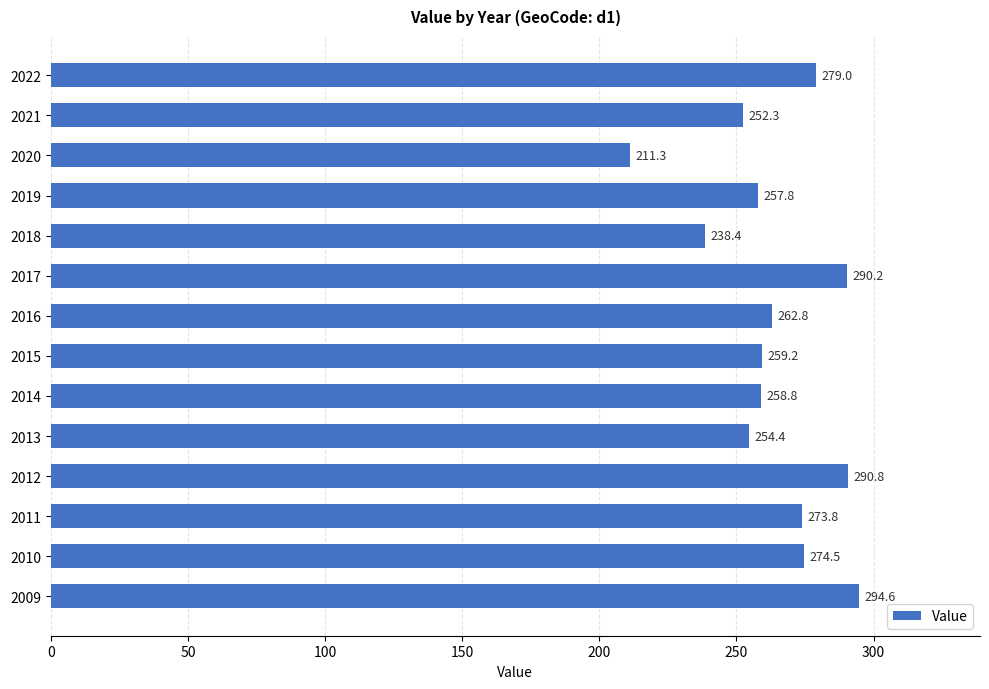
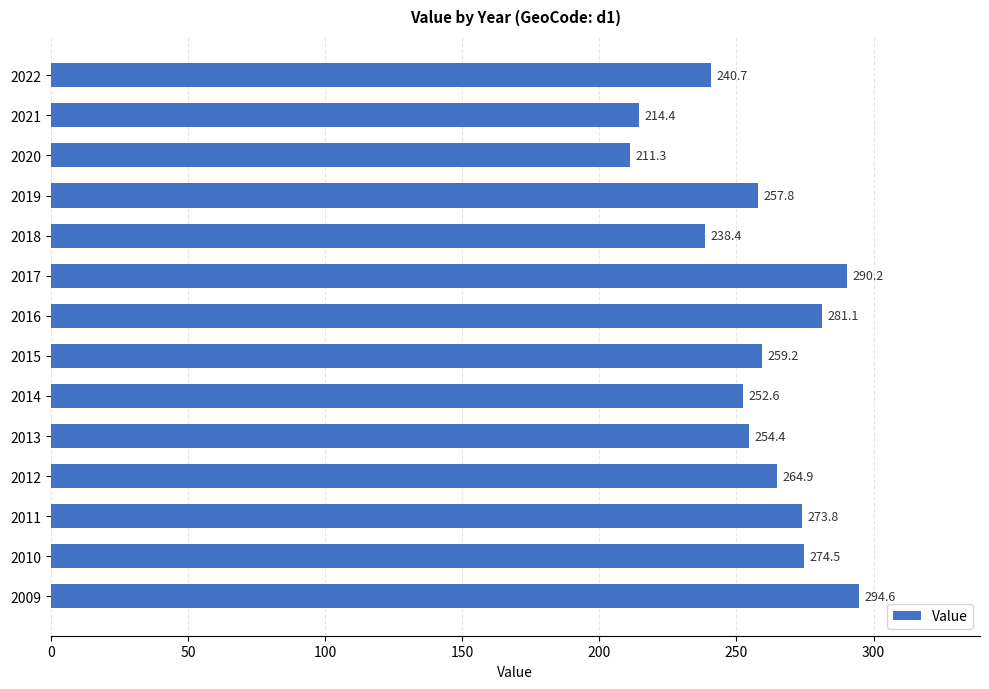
  {
-   "2022": 279.0,
-   "2021": 252.3,
+   "2022": 240.7,
+   "2021": 214.4,
    "2020": 211.3,
    "2019": 257.8,
    "2018": 238.4,
    "2017": 290.2,
-   "2016": 262.8,
+   "2016": 281.1,
    "2015": 259.2,
-   "2014": 258.8,
+   "2014": 252.6,
    "2013": 254.4,
-   "2012": 290.8,
+   "2012": 264.9,
    "2011": 273.8,
    "2010": 274.5,
    "2009": 294.6
  }
